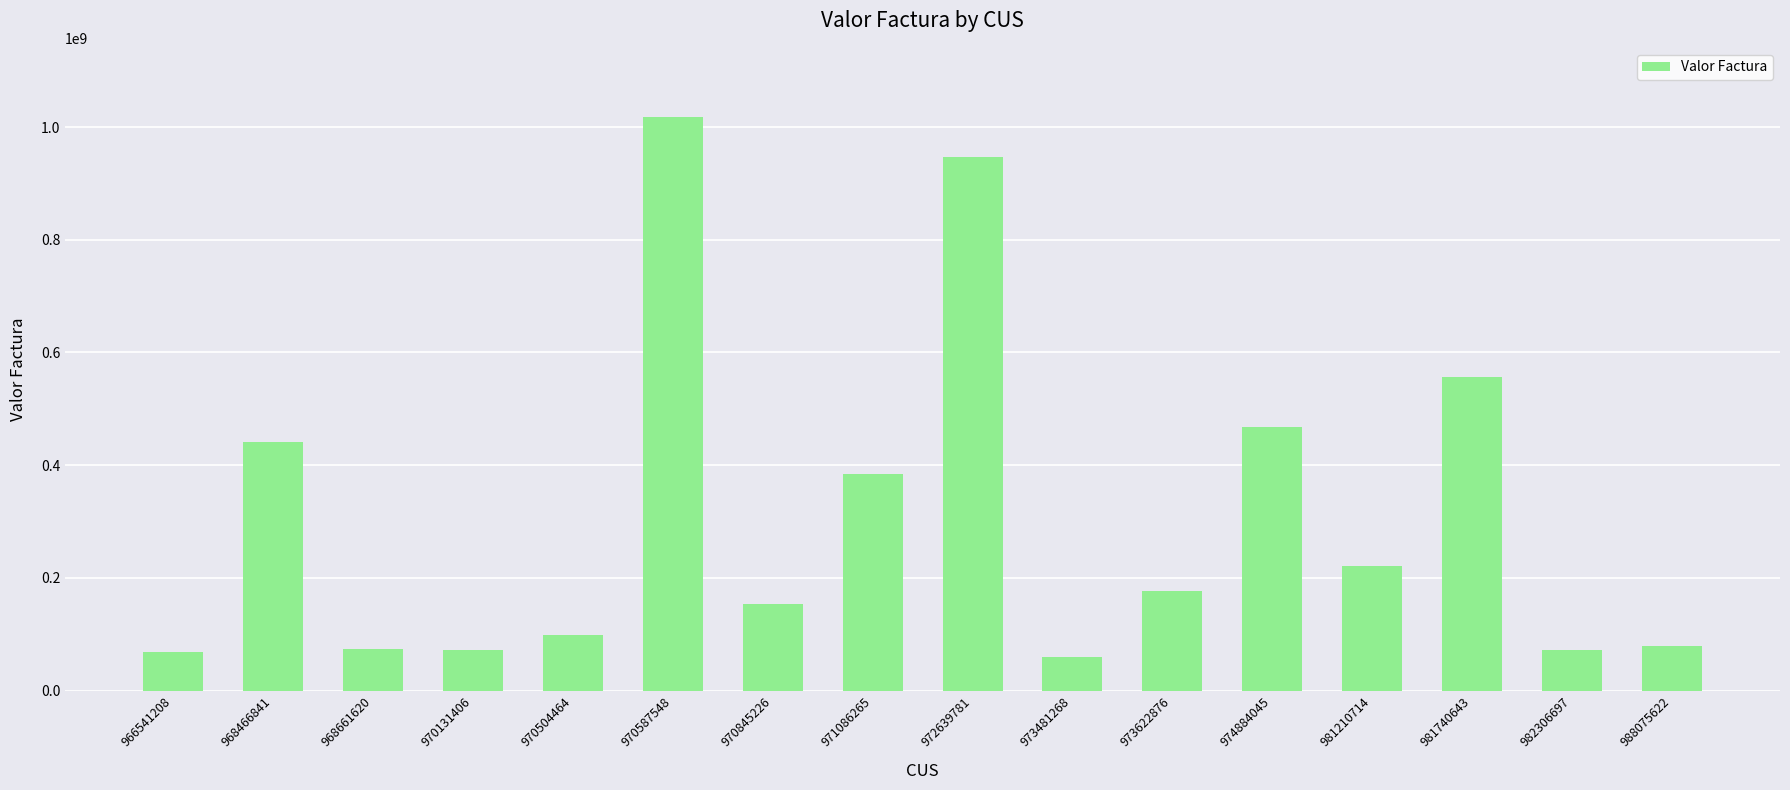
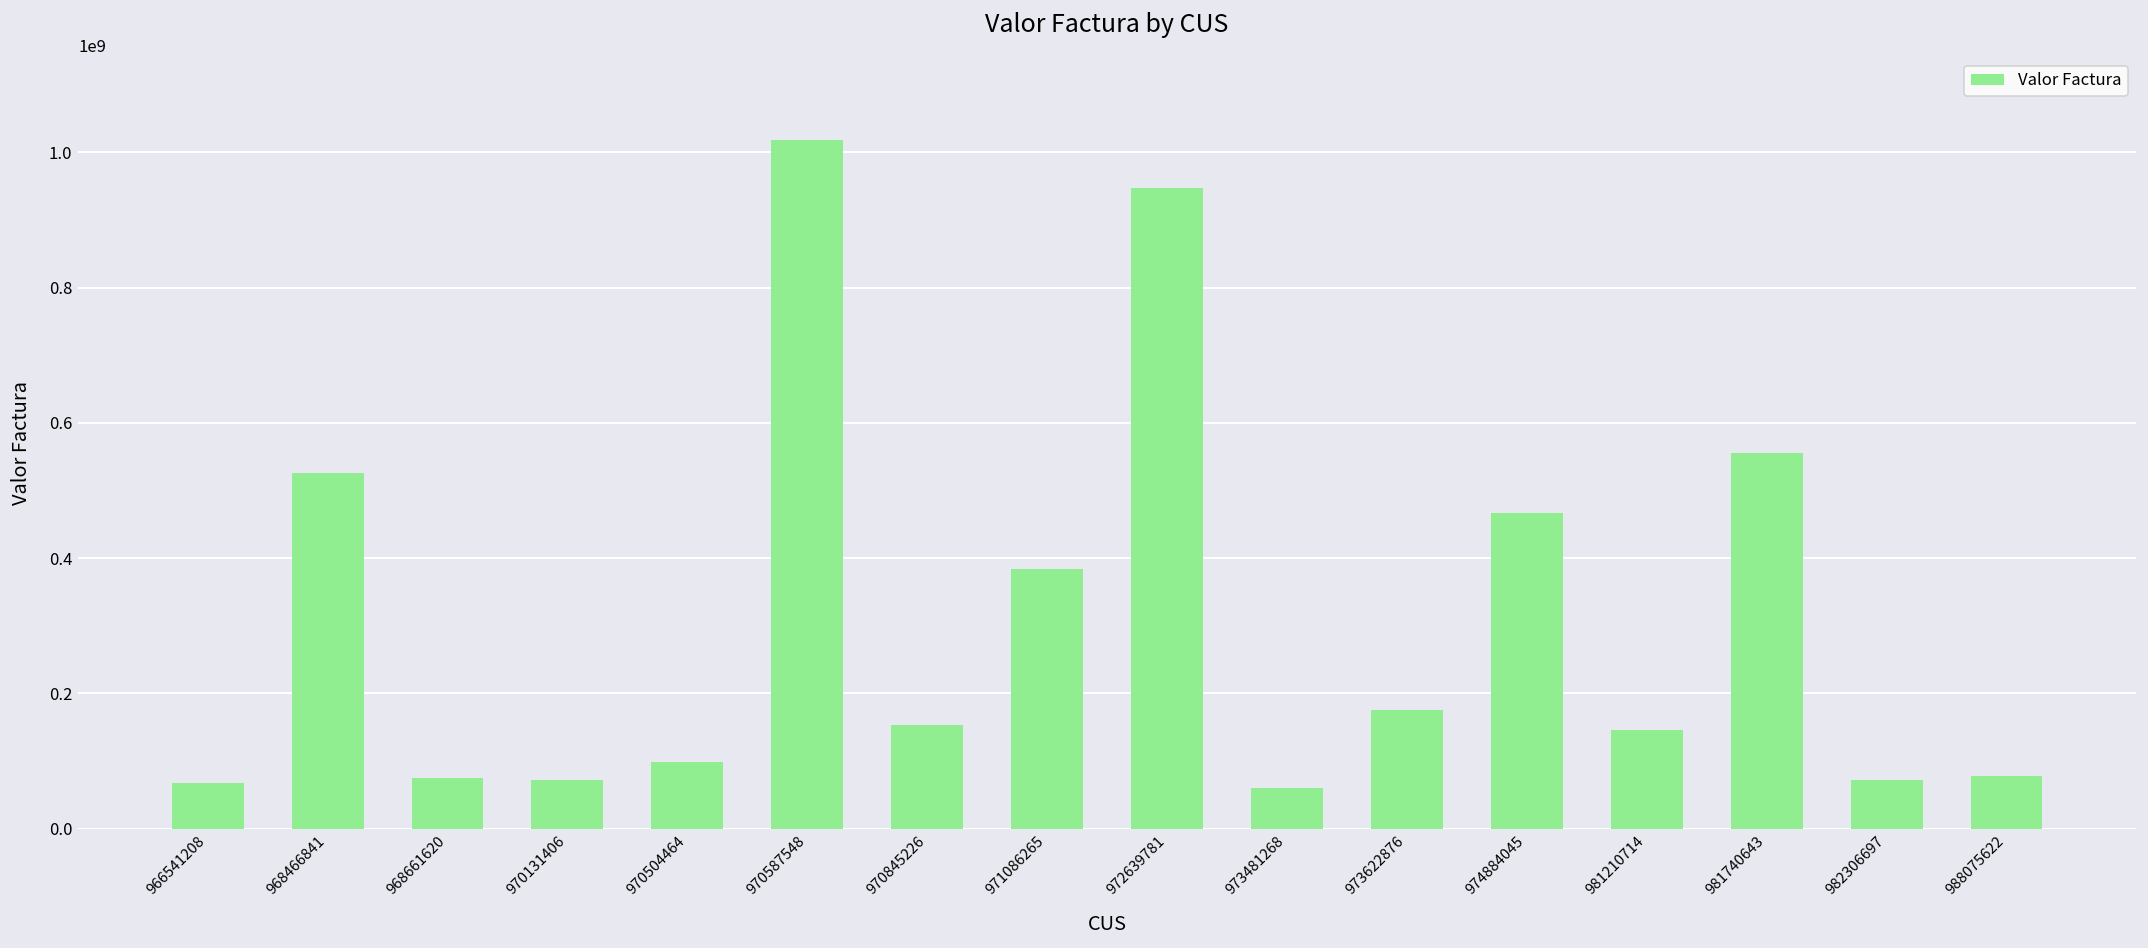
  {
    "966541208": 70000000,
-   "968466841": 440000000,
+   "968466841": 530000000,
    "968661620": 70000000,
    "970131406": 70000000,
    "970504464": 100000000,
    "970587548": 1020000000,
    "970845226": 150000000,
    "971086265": 380000000,
    "972639781": 950000000,
    "973481268": 60000000,
    "973622876": 180000000,
    "974884045": 470000000,
-   "981210714": 220000000,
+   "981210714": 150000000,
    "981740643": 560000000,
    "982306697": 70000000,
    "988075622": 80000000
  }
